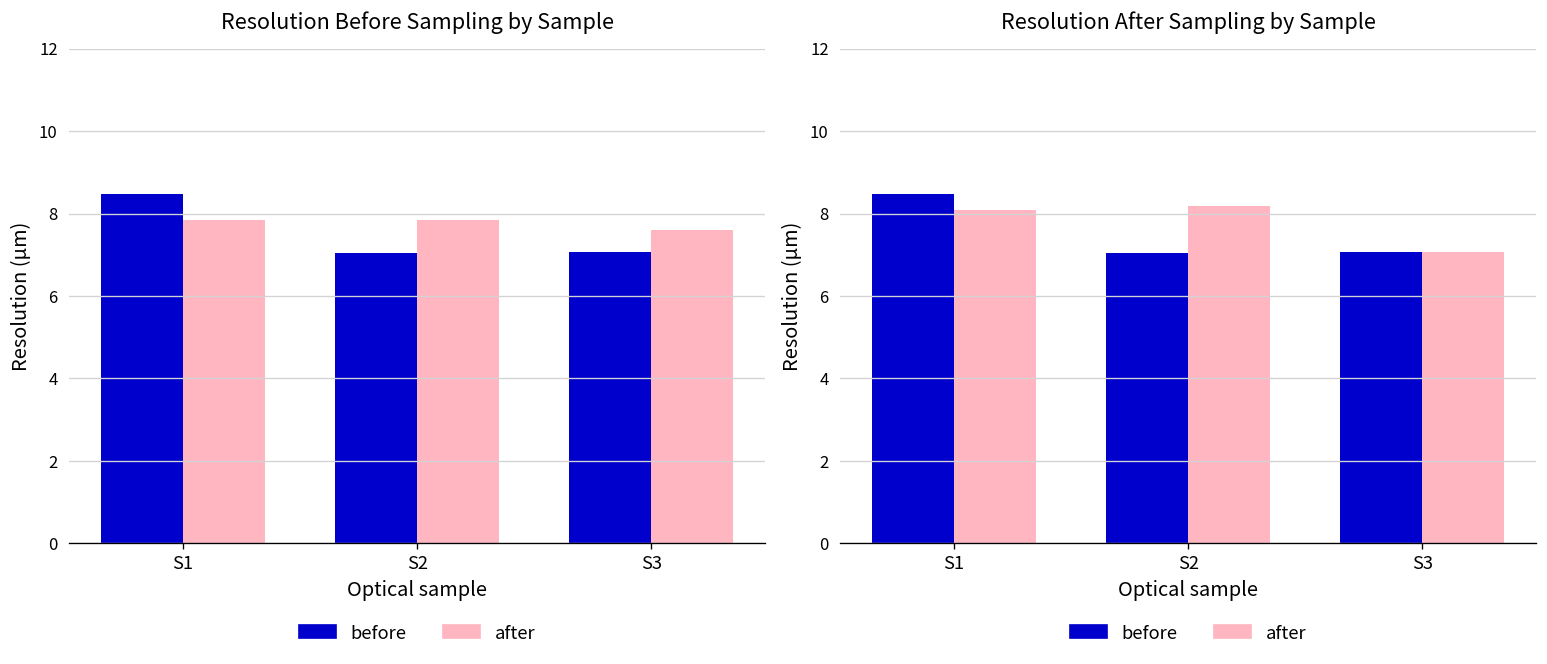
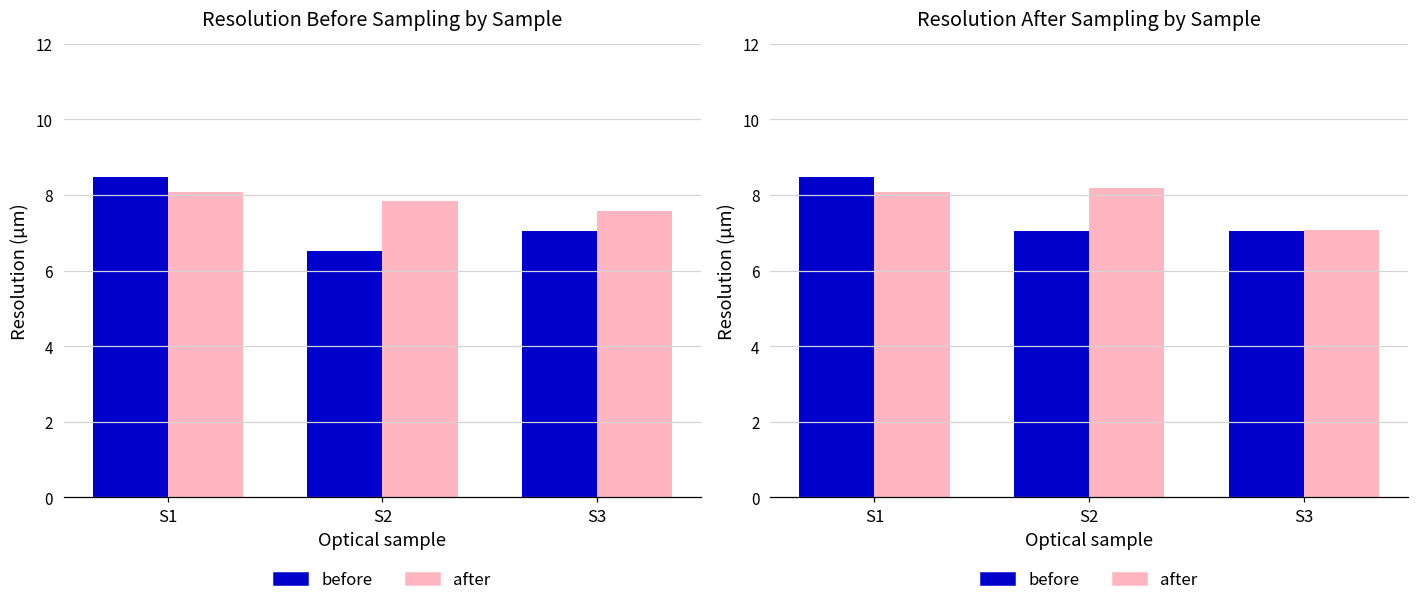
  {
    "Resolution Before Sampling by Sample": {
      "before": {
        "S1": 8.5,
-       "S2": 7.0,
+       "S2": 6.5,
        "S3": 7.1
      },
      "after": {
-       "S1": 7.8,
+       "S1": 8.1,
        "S2": 7.9,
        "S3": 7.6
      }
    },
    "Resolution After Sampling by Sample": {
      "before": {
        "S1": 8.5,
        "S2": 7.0,
        "S3": 7.1
      },
      "after": {
        "S1": 8.1,
        "S2": 8.2,
        "S3": 7.1
      }
    }
  }
